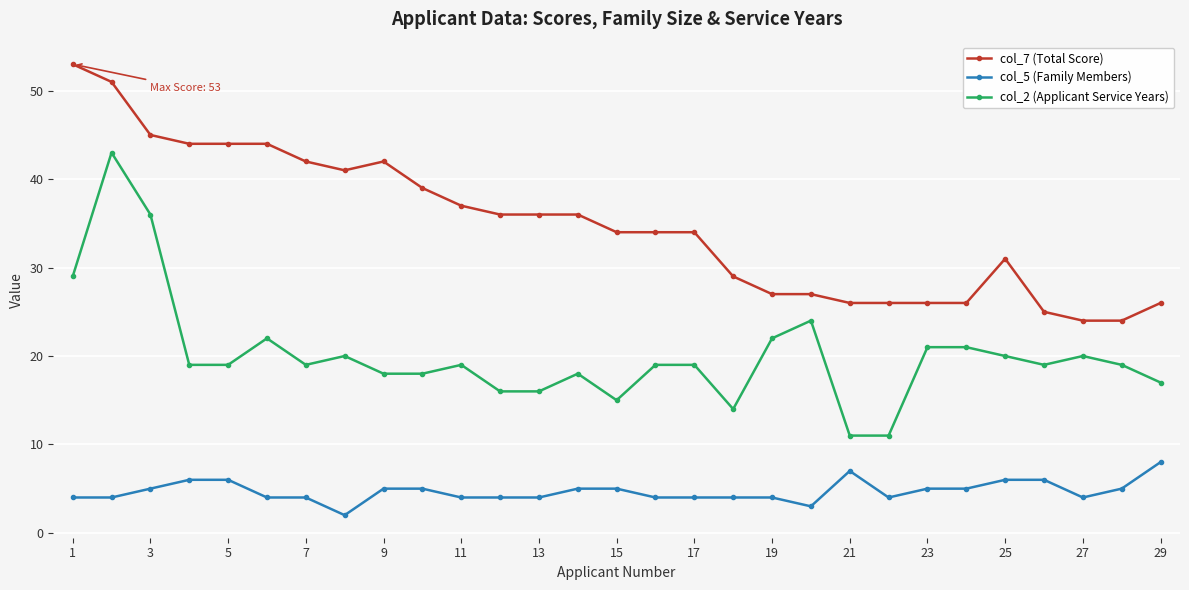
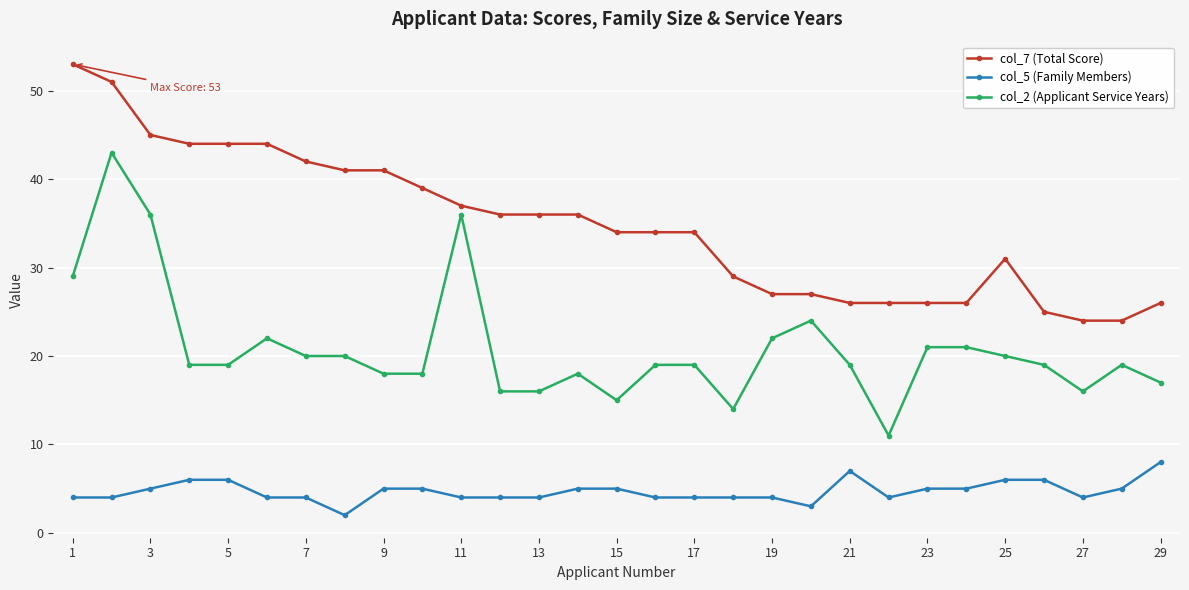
  {
    "col_7 (Total Score)": {
      "1": 53,
      "3": 45,
      "5": 44,
      "7": 42,
-     "9": 42,
+     "9": 41,
      "11": 37,
      "13": 36,
      "15": 34,
      "17": 34,
      "19": 27,
      "21": 26,
      "23": 26,
      "25": 31,
      "27": 24,
      "29": 26
    },
    "col_5 (Family Members)": {
      "1": 4,
      "3": 5,
      "5": 6,
      "7": 4,
      "9": 5,
      "11": 4,
      "13": 4,
      "15": 5,
      "17": 4,
      "19": 4,
      "21": 7,
      "23": 5,
      "25": 6,
      "27": 4,
      "29": 8
    },
    "col_2 (Applicant Service Years)": {
      "1": 29,
      "3": 36,
      "5": 19,
-     "7": 19,
+     "7": 20,
      "9": 18,
-     "11": 19,
+     "11": 36,
      "13": 16,
      "15": 15,
      "17": 19,
      "19": 22,
-     "21": 11,
+     "21": 19,
      "23": 21,
      "25": 20,
-     "27": 20,
+     "27": 16,
      "29": 17
    }
  }
